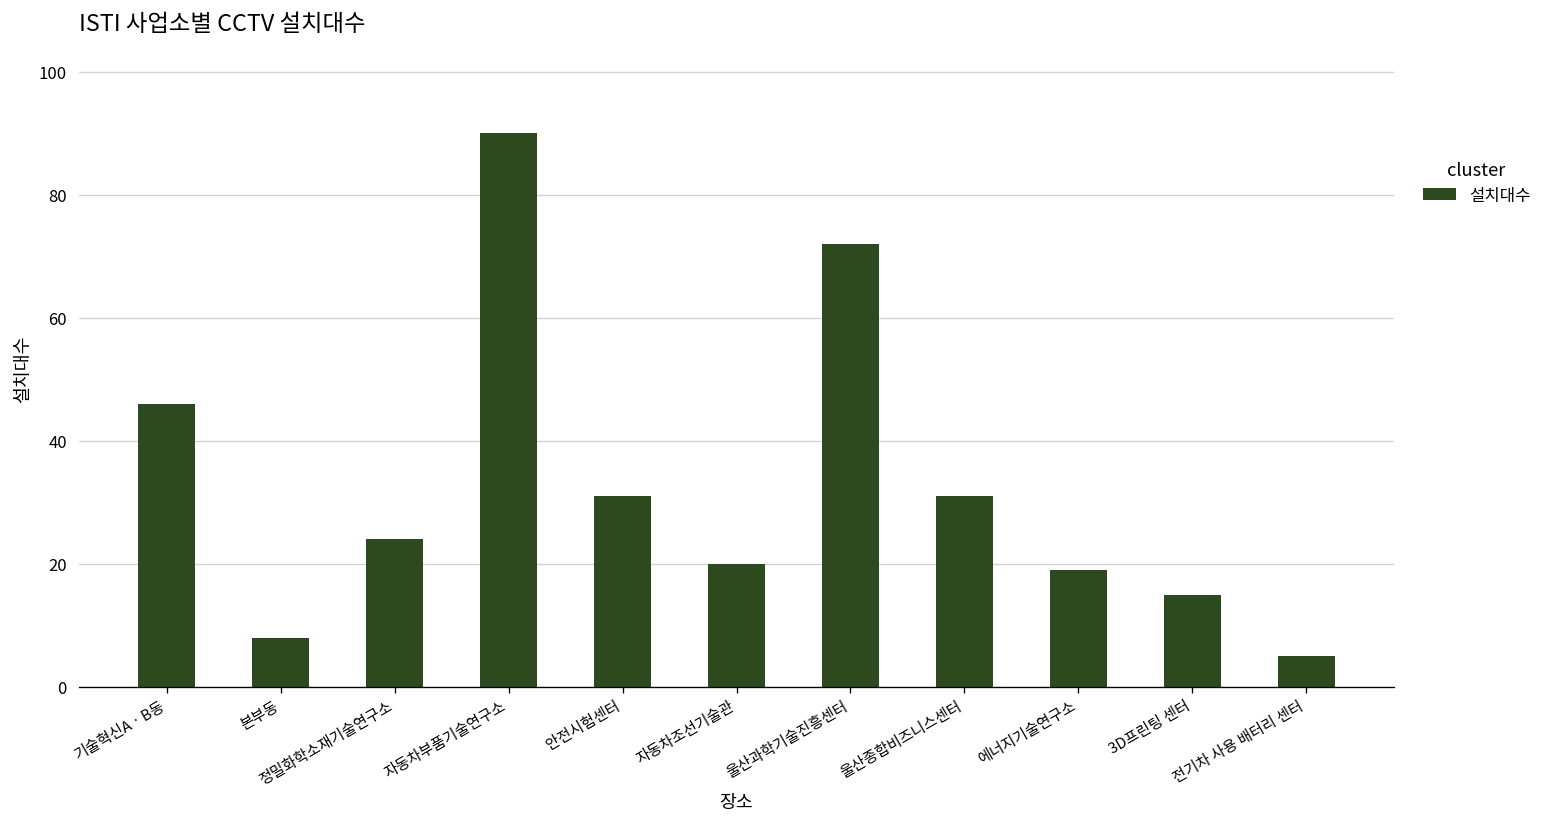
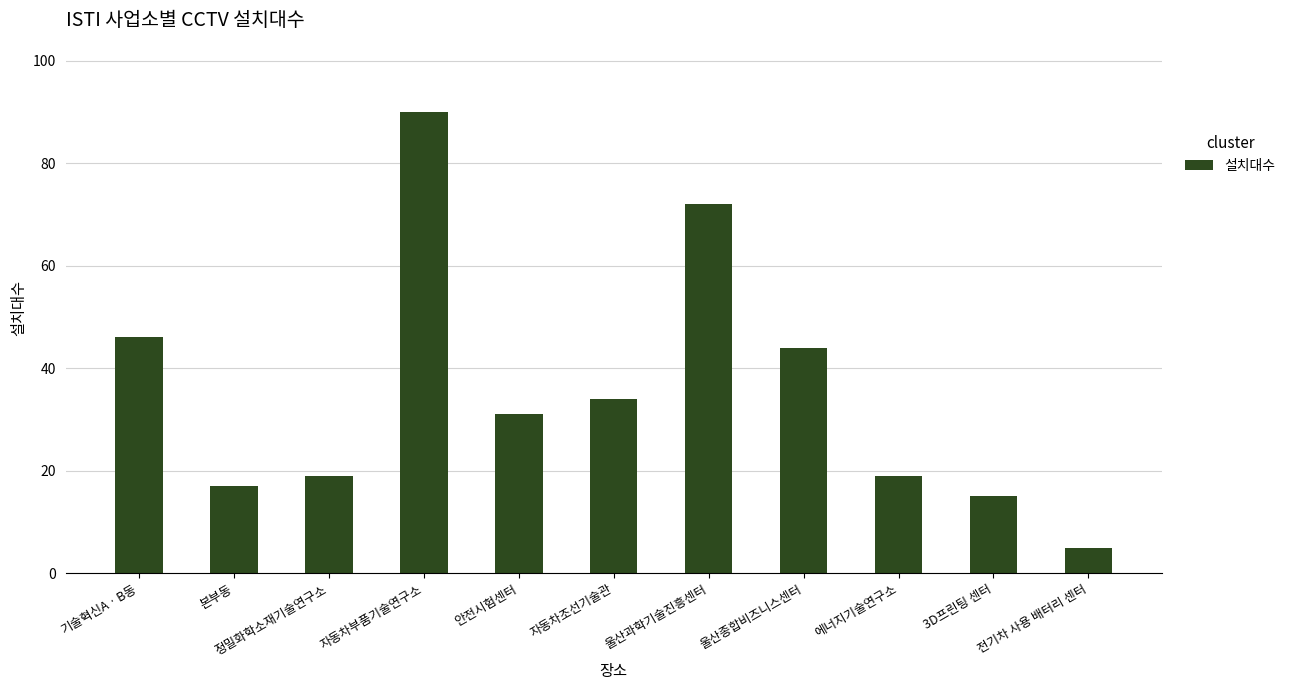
  {
    "기술혁신AㆍB동": 46,
-   "본부동": 8,
-   "정밀화학소재기술연구소": 24,
+   "본부동": 17,
+   "정밀화학소재기술연구소": 19,
    "자동차부품기술연구소": 90,
    "안전시험센터": 31,
-   "자동차조선기술관": 20,
+   "자동차조선기술관": 34,
    "울산과학기술진흥센터": 72,
-   "울산종합비즈니스센터": 31,
+   "울산종합비즈니스센터": 44,
    "에너지기술연구소": 19,
    "3D프린팅 센터": 15,
    "전기차 사용 배터리 센터": 5
  }
